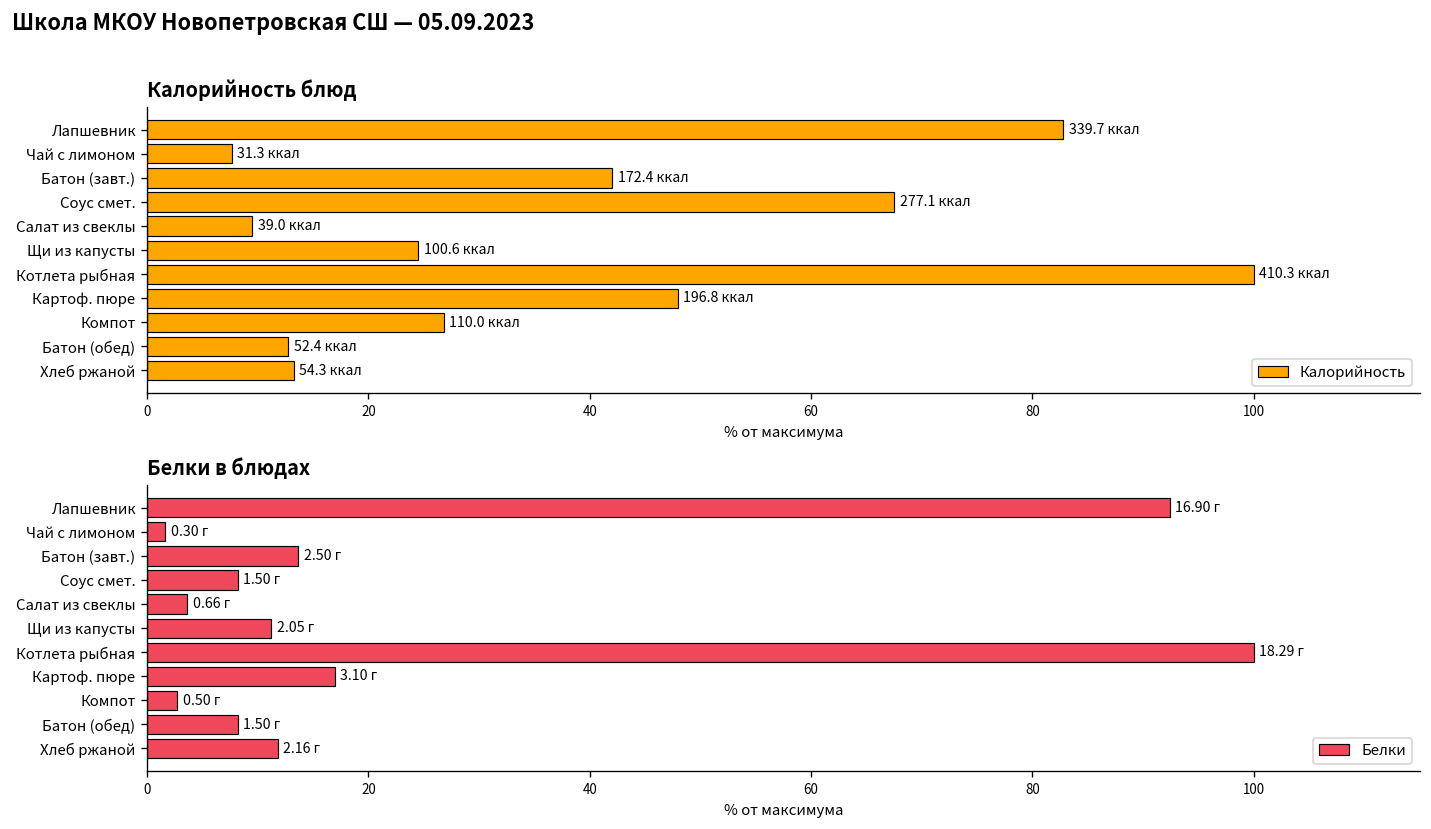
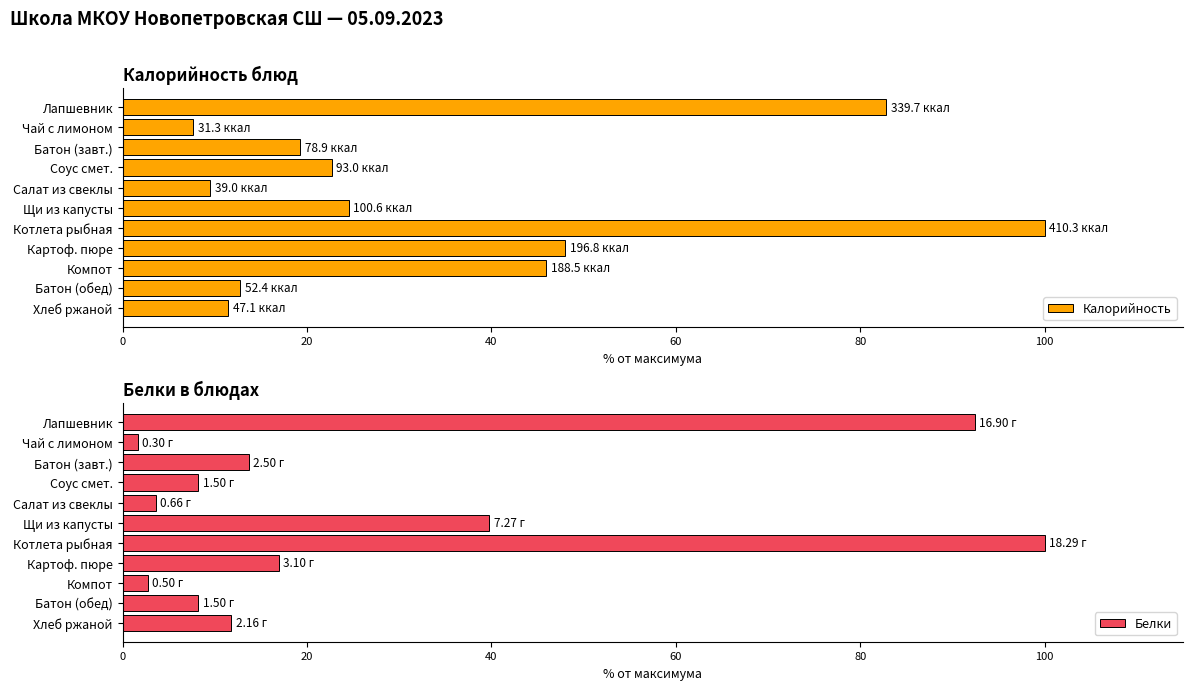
  {
    "Калорийность блюд": {
-     "Батон (завт.)": 172.4,
-     "Соус смет.": 277.1,
-     "Компот": 110.0,
-     "Хлеб ржаной": 54.3
+     "Батон (завт.)": 78.9,
+     "Соус смет.": 93.0,
+     "Компот": 188.5,
+     "Хлеб ржаной": 47.1
    },
    "Белки в блюдах": {
-     "Щи из капусты": 2.05
+     "Щи из капусты": 7.27
    }
  }
